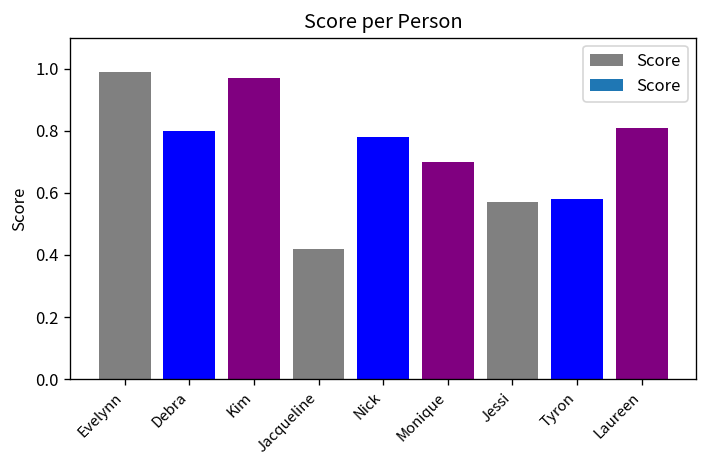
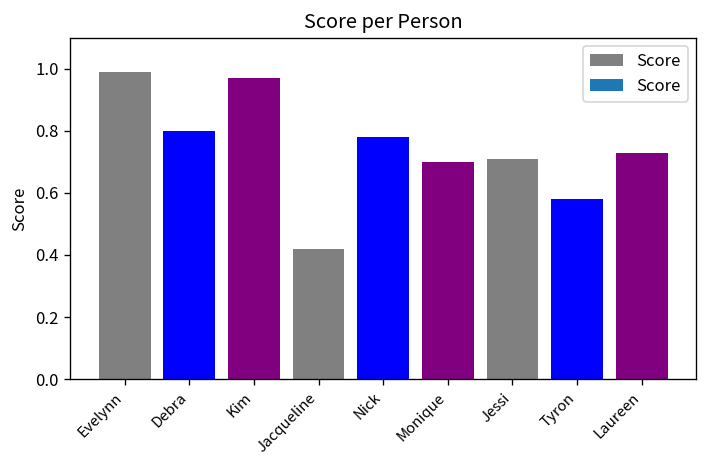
  {
    "Evelynn": 0.99,
    "Debra": 0.80,
    "Kim": 0.97,
    "Jacqueline": 0.42,
    "Nick": 0.78,
    "Monique": 0.70,
-   "Jessi": 0.57,
+   "Jessi": 0.71,
    "Tyron": 0.58,
-   "Laureen": 0.81
+   "Laureen": 0.73
  }
